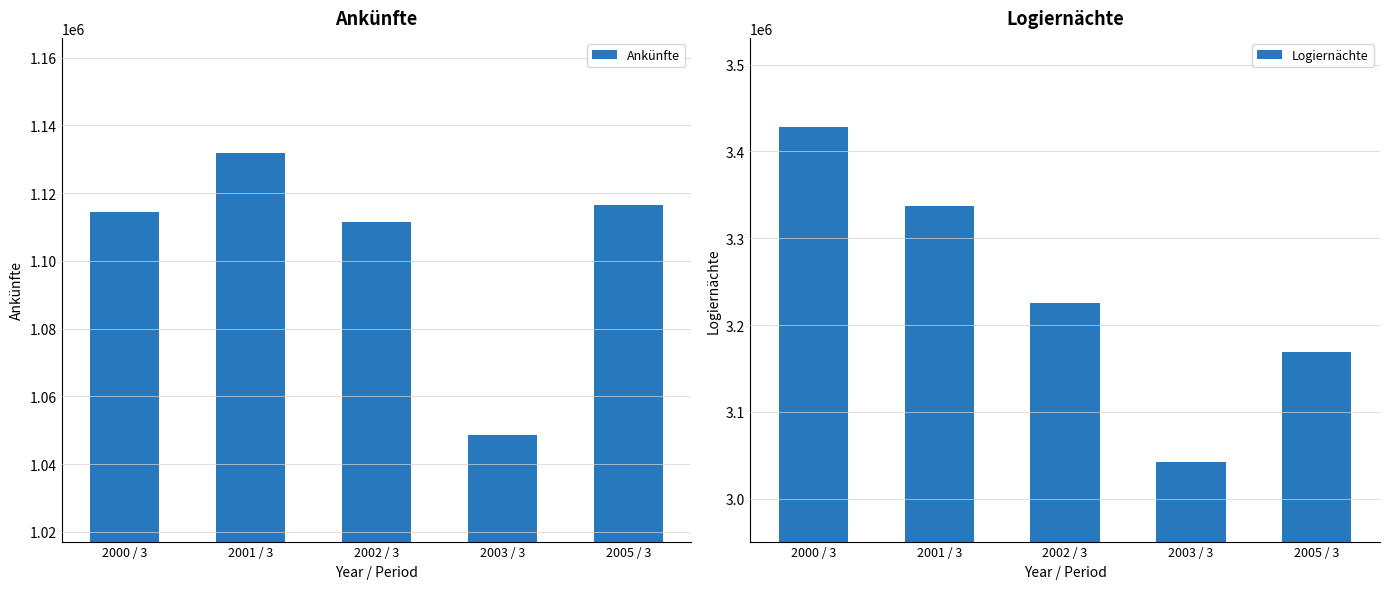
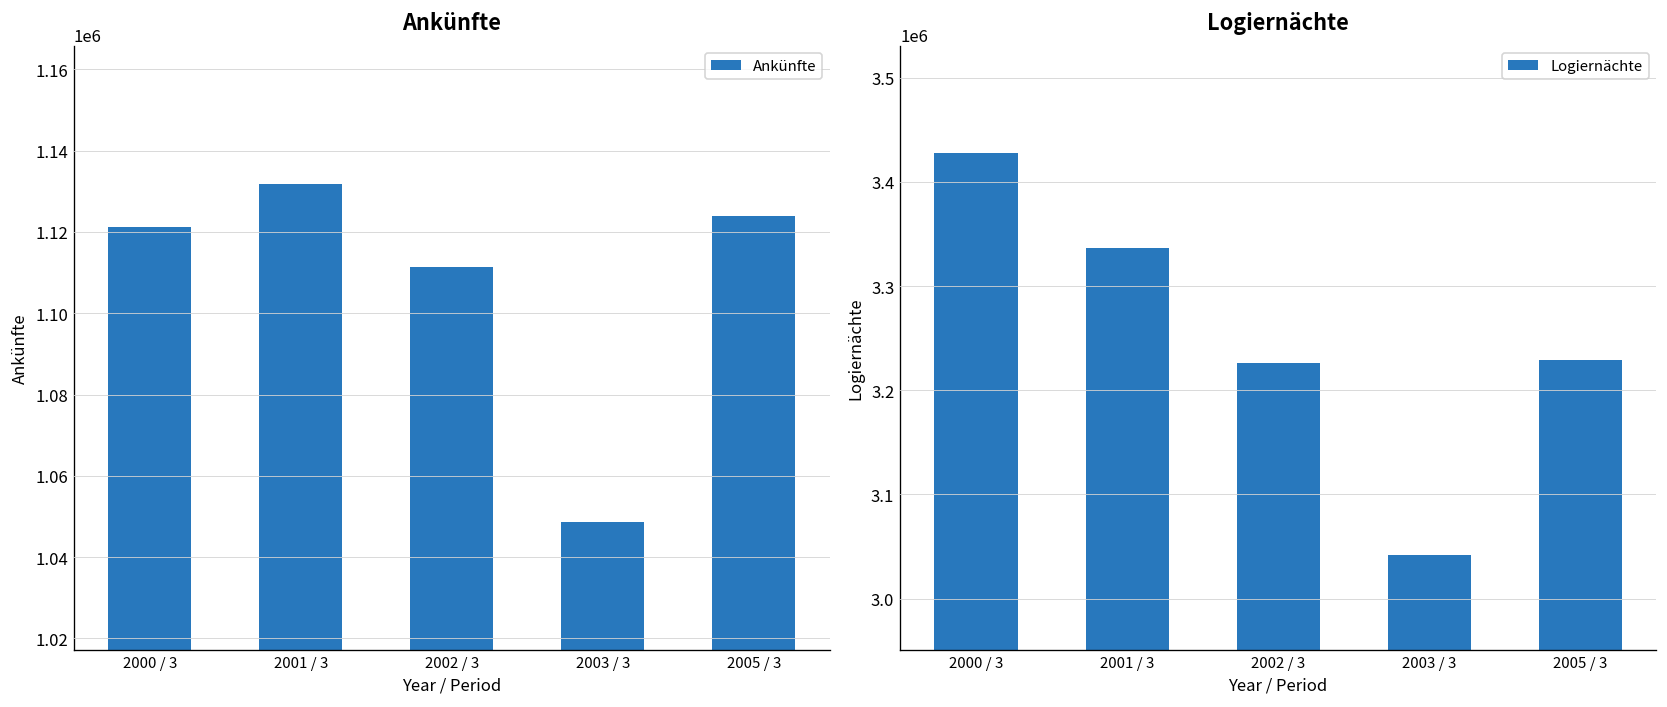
  {
    "Ankünfte": {
-     "2000 / 3": 1114000,
+     "2000 / 3": 1121000,
      "2001 / 3": 1132000,
      "2002 / 3": 1111000,
      "2003 / 3": 1049000,
-     "2005 / 3": 1116000
+     "2005 / 3": 1124000
    },
    "Logiernächte": {
      "2000 / 3": 3430000,
      "2001 / 3": 3340000,
      "2002 / 3": 3230000,
      "2003 / 3": 3040000,
-     "2005 / 3": 3170000
+     "2005 / 3": 3230000
    }
  }
